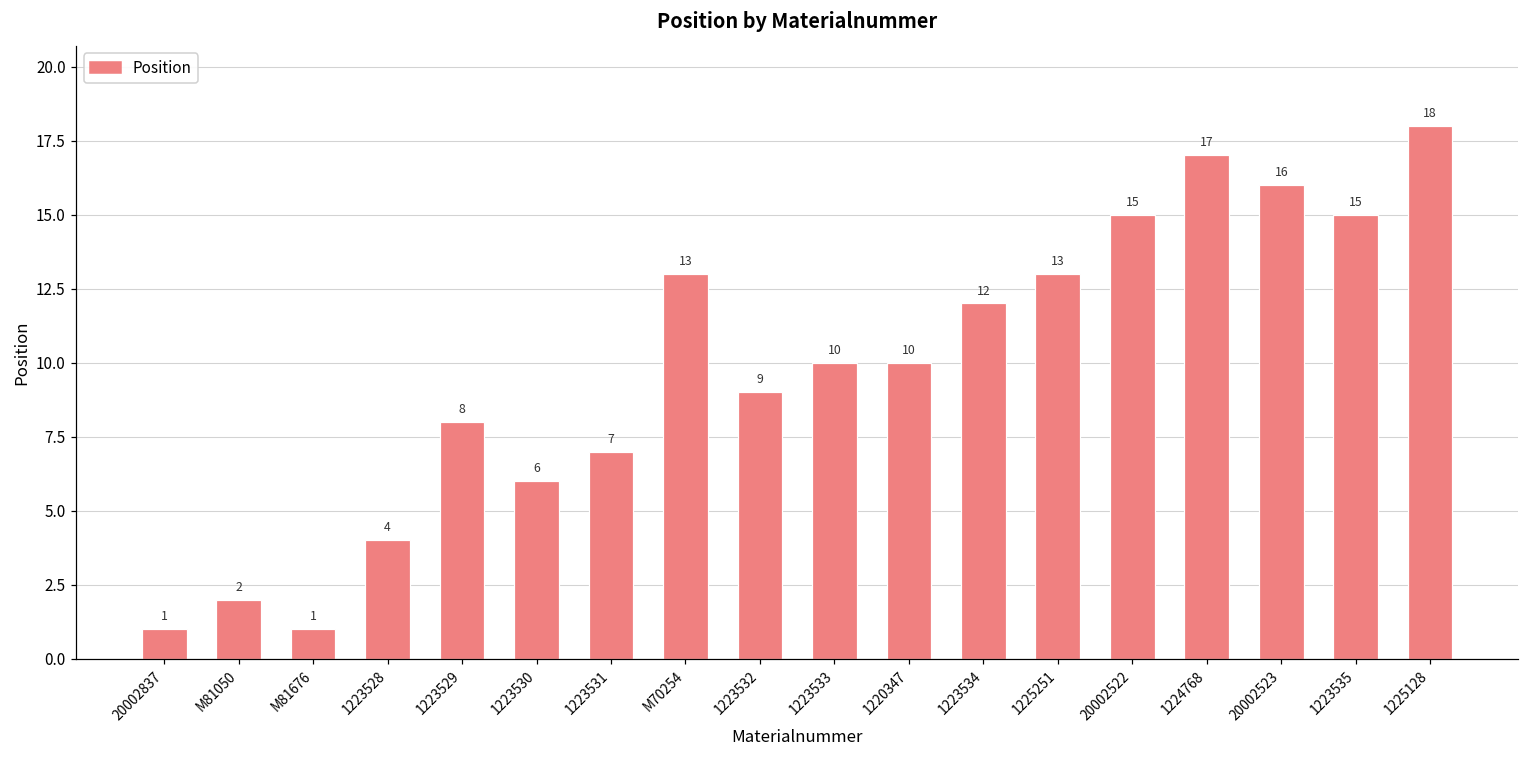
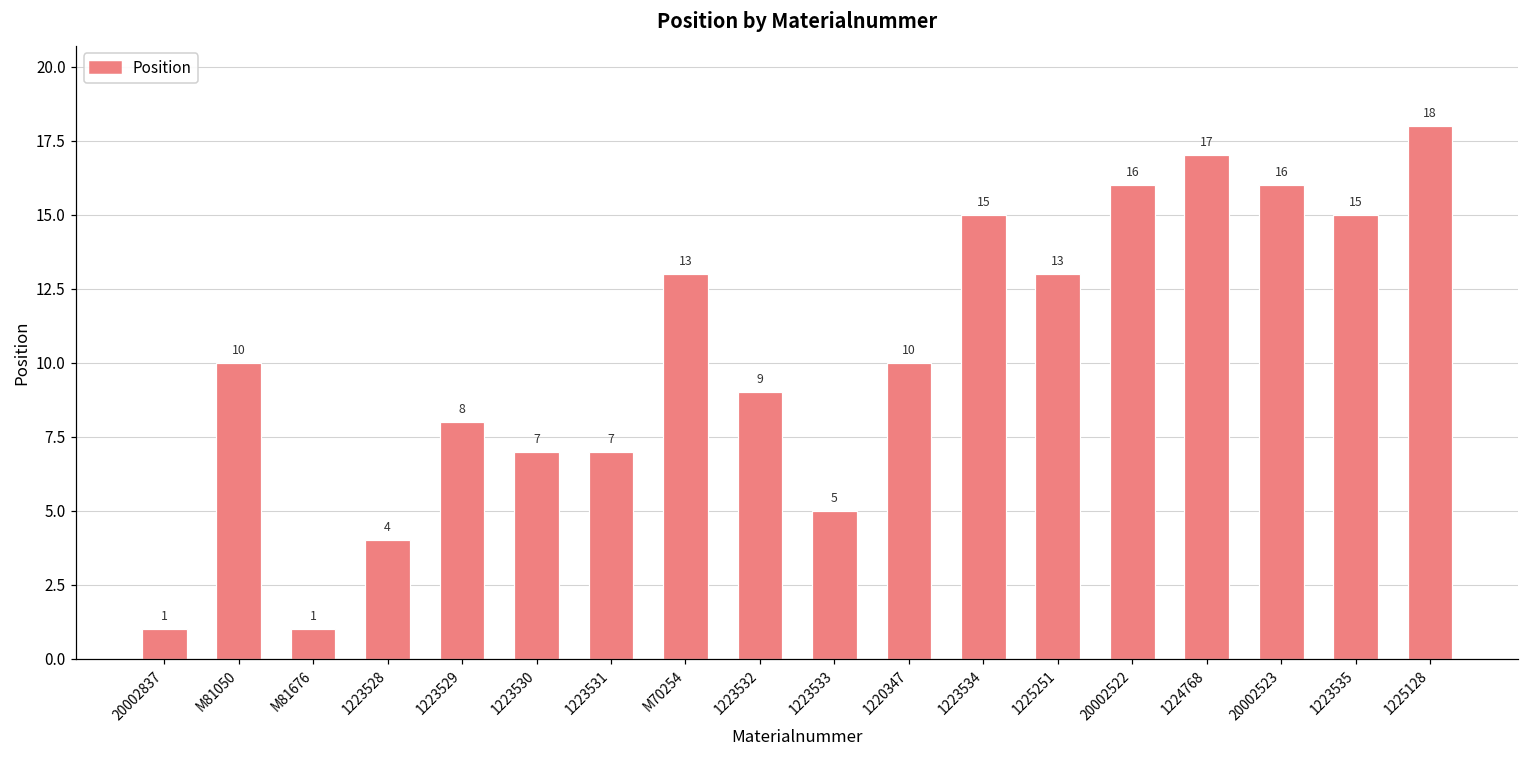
  {
    "20002837": 1,
-   "M81050": 2,
+   "M81050": 10,
    "M81676": 1,
    "1223528": 4,
    "1223529": 8,
-   "1223530": 6,
+   "1223530": 7,
    "1223531": 7,
    "M70254": 13,
    "1223532": 9,
-   "1223533": 10,
+   "1223533": 5,
    "1220347": 10,
-   "1223534": 12,
+   "1223534": 15,
    "1225251": 13,
-   "20002522": 15,
+   "20002522": 16,
    "1224768": 17,
    "20002523": 16,
    "1223535": 15,
    "1225128": 18
  }
